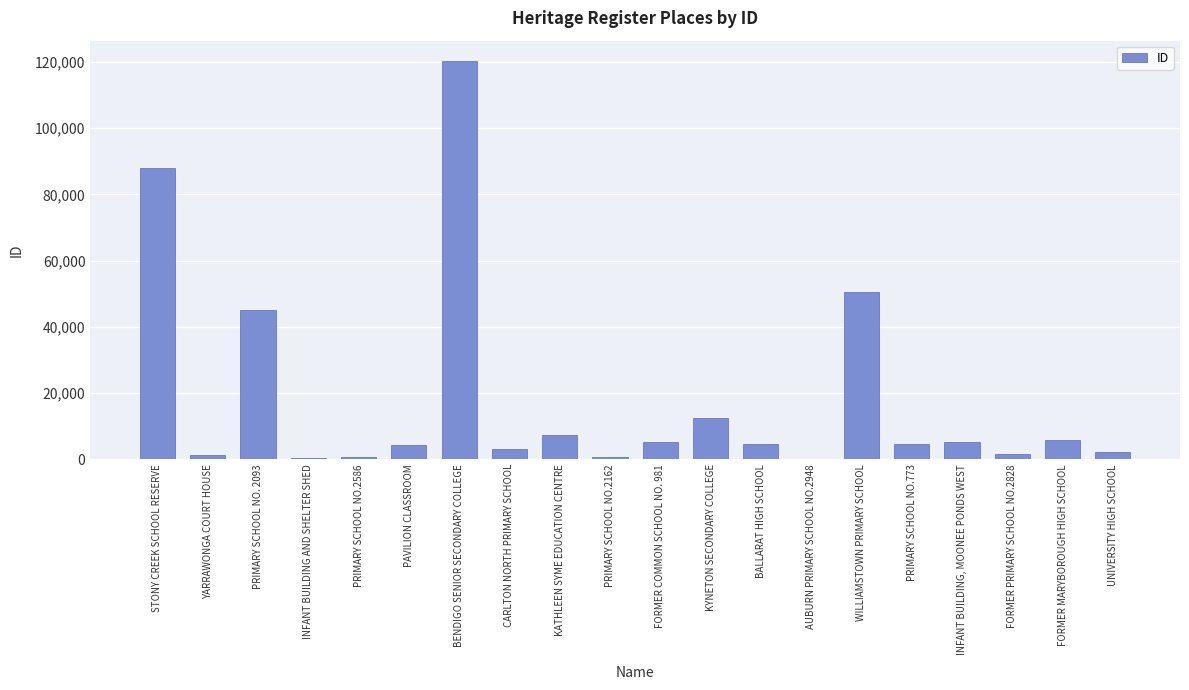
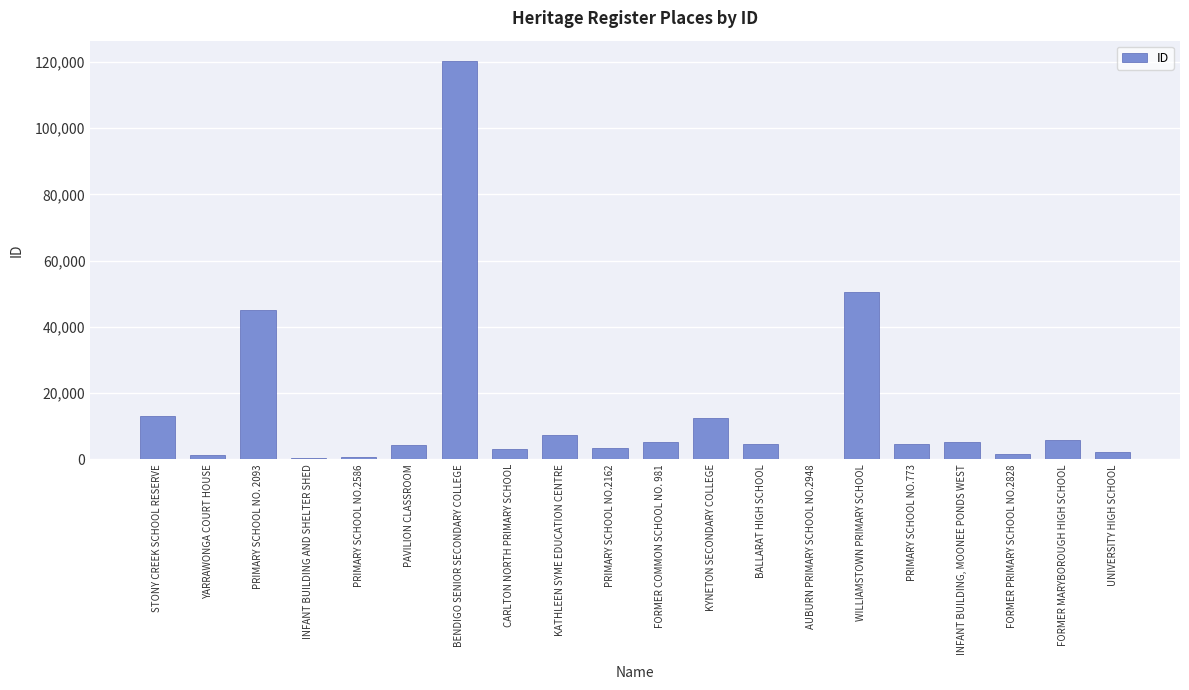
  {
-   "STONY CREEK SCHOOL RESERVE": "88,000",
+   "STONY CREEK SCHOOL RESERVE": "13,000",
    "YARRAWONGA COURT HOUSE": "1,000",
    "PRIMARY SCHOOL NO. 2093": "45,000",
    "PAVILION CLASSROOM": "4,000",
    "BENDIGO SENIOR SECONDARY COLLEGE": "120,000",
    "CARLTON NORTH PRIMARY SCHOOL": "3,000",
    "KATHLEEN SYME EDUCATION CENTRE": "7,000",
-   "PRIMARY SCHOOL NO.2162": "1,000",
+   "PRIMARY SCHOOL NO.2162": "3,000",
    "FORMER COMMON SCHOOL NO. 981": "5,000",
    "KYNETON SECONDARY COLLEGE": "12,000",
    "BALLARAT HIGH SCHOOL": "5,000",
    "WILLIAMSTOWN PRIMARY SCHOOL": "50,000",
    "PRIMARY SCHOOL NO.773": "5,000",
    "INFANT BUILDING, MOONEE PONDS WEST": "5,000",
    "FORMER PRIMARY SCHOOL NO.2828": "2,000",
    "FORMER MARYBOROUGH HIGH SCHOOL": "6,000",
    "UNIVERSITY HIGH SCHOOL": "2,000"
  }
